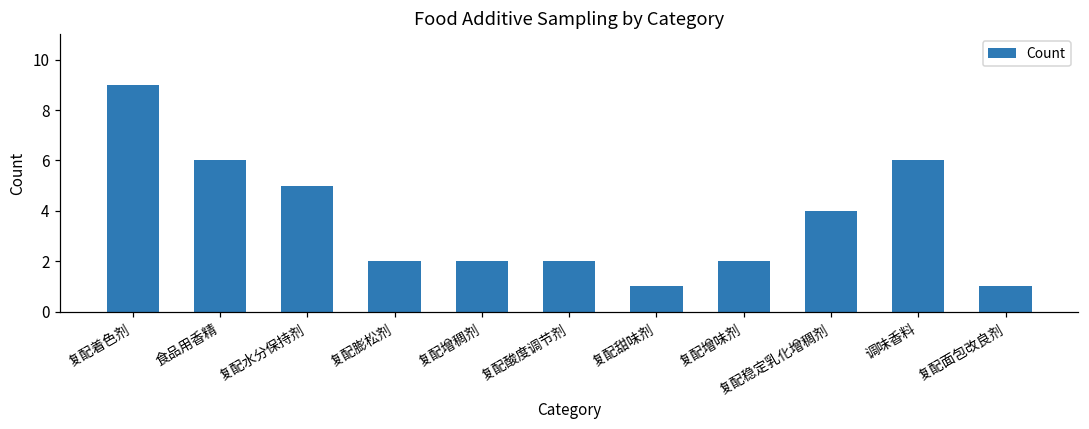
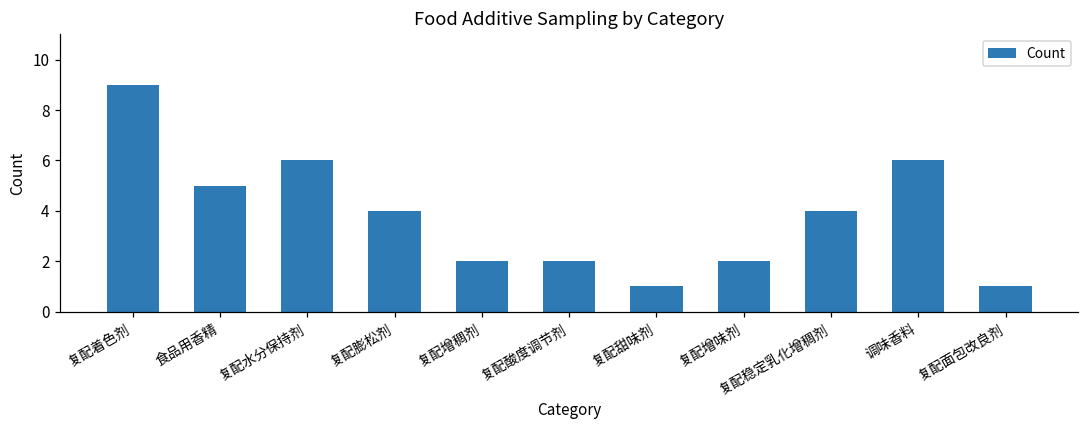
  {
    "复配着色剂": 9,
-   "食品用香精": 6,
-   "复配水分保持剂": 5,
-   "复配膨松剂": 2,
+   "食品用香精": 5,
+   "复配水分保持剂": 6,
+   "复配膨松剂": 4,
    "复配增稠剂": 2,
    "复配酸度调节剂": 2,
    "复配甜味剂": 1,
    "复配增味剂": 2,
    "复配稳定乳化增稠剂": 4,
    "调味香料": 6,
    "复配面包改良剂": 1
  }
